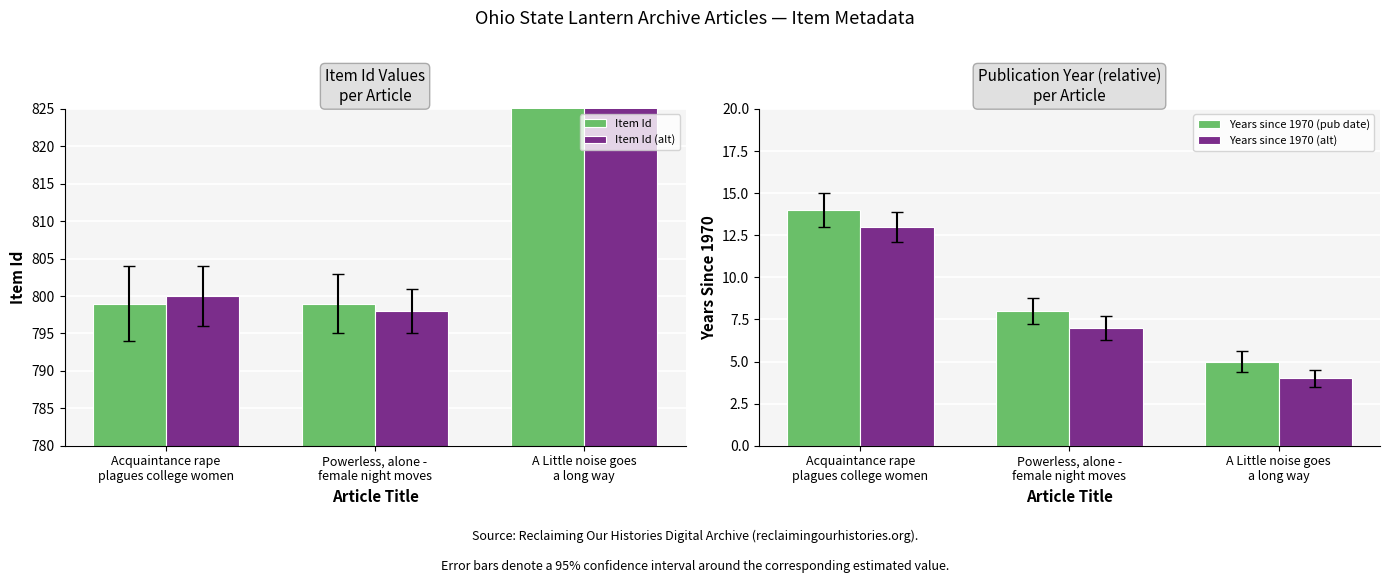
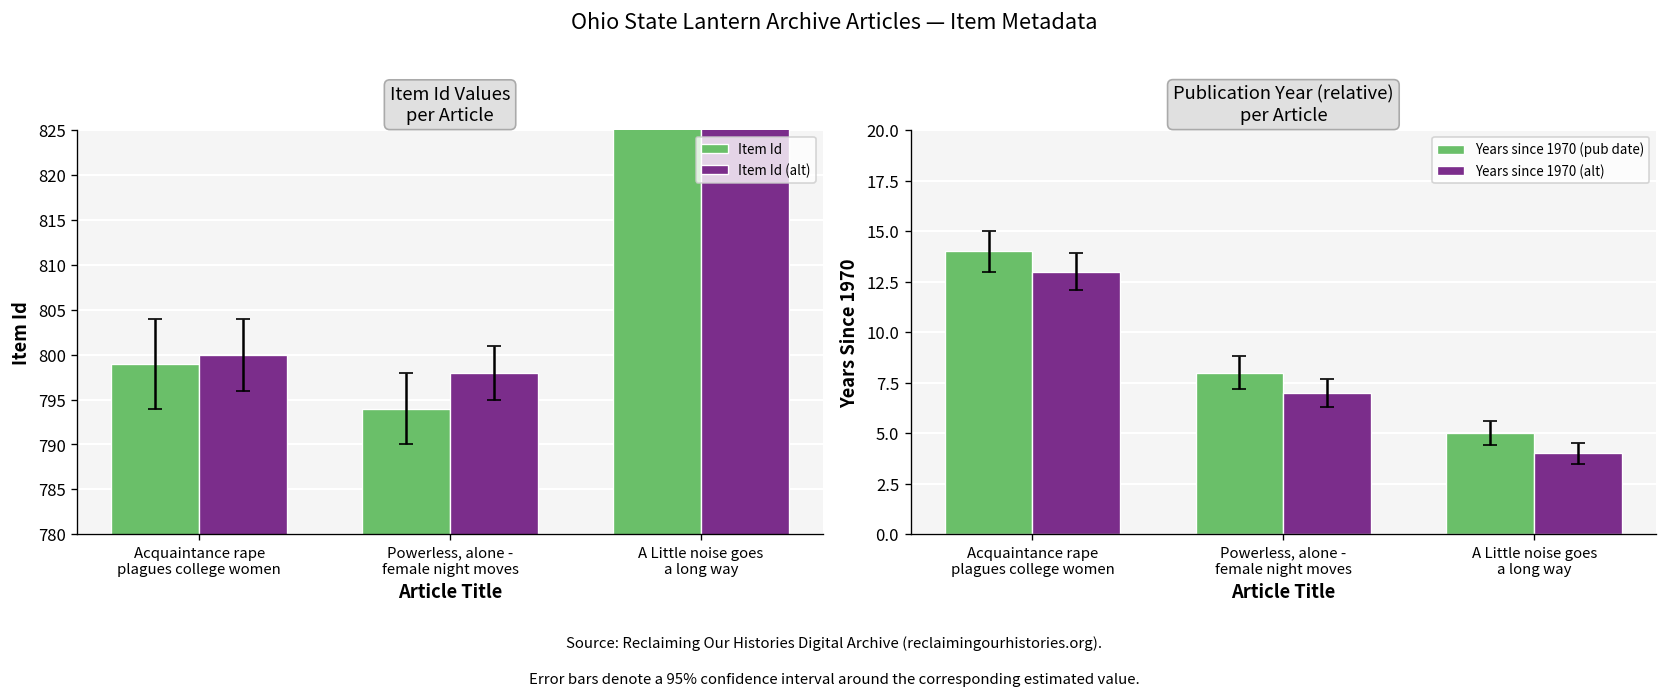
  {
    "Item Id Values per Article": {
      "Item Id": {
        "Acquaintance rape plagues college women": 799,
-       "Powerless, alone - female night moves": 799
+       "Powerless, alone - female night moves": 794
      },
      "Item Id (alt)": {
        "Acquaintance rape plagues college women": 800,
        "Powerless, alone - female night moves": 798
      }
    },
    "Publication Year (relative) per Article": {
      "Years since 1970 (pub date)": {
        "Acquaintance rape plagues college women": 14.0,
        "Powerless, alone - female night moves": 8.0,
        "A Little noise goes a long way": 5.0
      },
      "Years since 1970 (alt)": {
        "Acquaintance rape plagues college women": 13.0,
        "Powerless, alone - female night moves": 7.0,
        "A Little noise goes a long way": 4.0
      }
    }
  }
